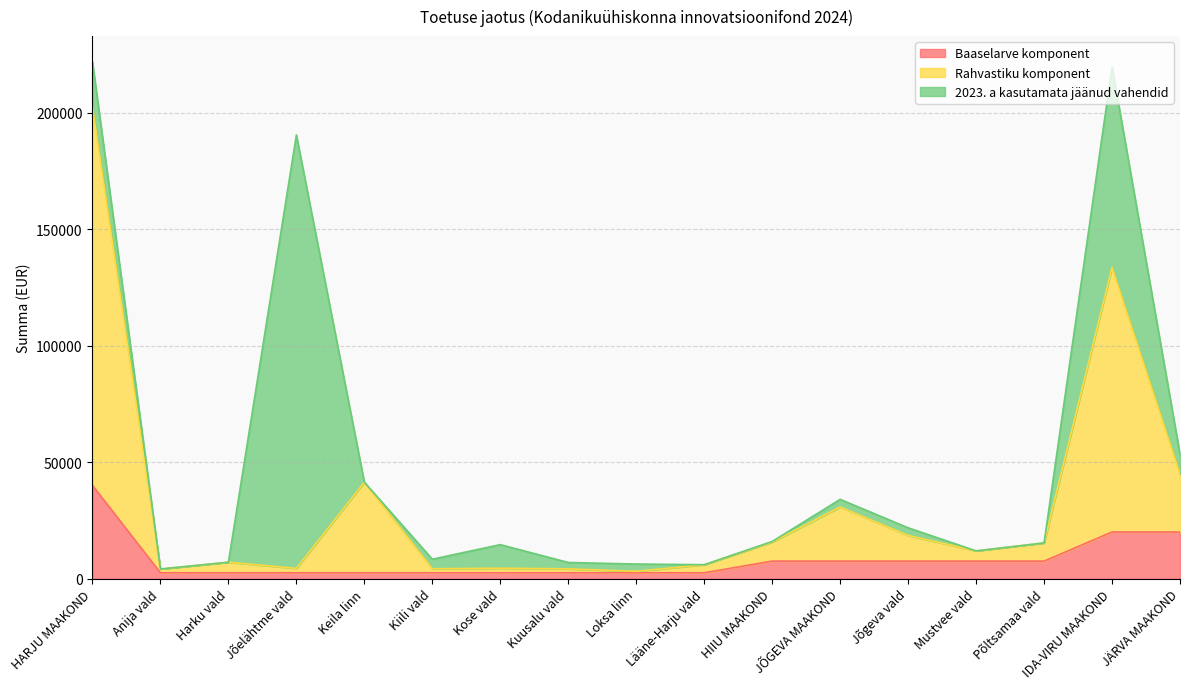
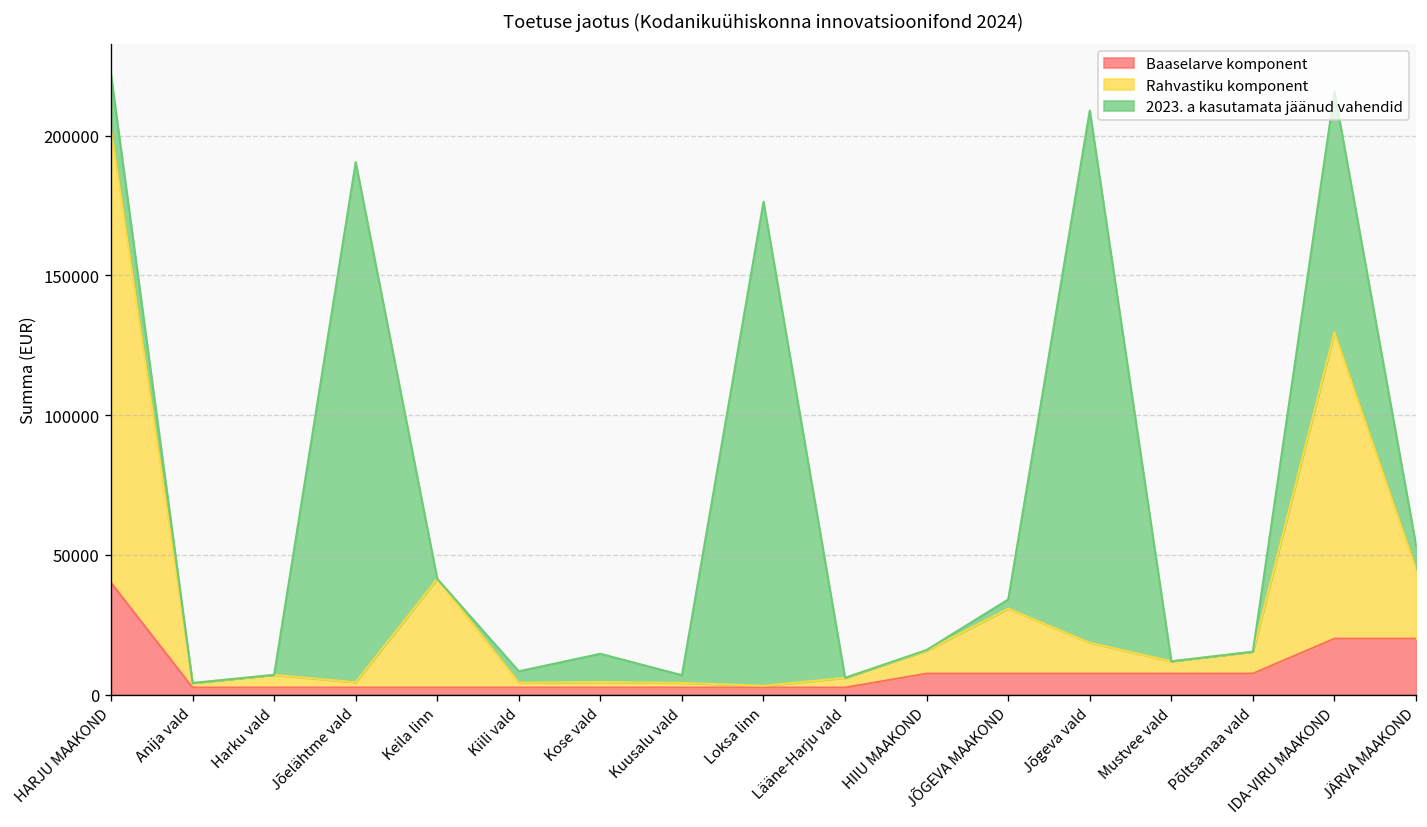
  {
    "Rahvastiku komponent": {
      "HARJU MAAKOND": 163000,
      "Jõelähtme vald": 2000,
      "Kiili vald": 2000,
      "Kose vald": 2000,
      "Kuusalu vald": 2000,
      "JÕGEVA MAAKOND": 23000,
      "Jõgeva vald": 11000,
-     "IDA-VIRU MAAKOND": 114000,
+     "IDA-VIRU MAAKOND": 110000,
      "JÄRVA MAAKOND": 25000
    },
    "2023. a kasutamata jäänud vahendid": {
      "HARJU MAAKOND": 19000,
      "Jõelähtme vald": 186000,
      "Kiili vald": 4000,
      "Kose vald": 10000,
      "Kuusalu vald": 3000,
-     "Loksa linn": 3000,
+     "Loksa linn": 173000,
      "JÕGEVA MAAKOND": 3000,
-     "Jõgeva vald": 3000,
+     "Jõgeva vald": 191000,
      "JÄRVA MAAKOND": 9000
    }
  }
